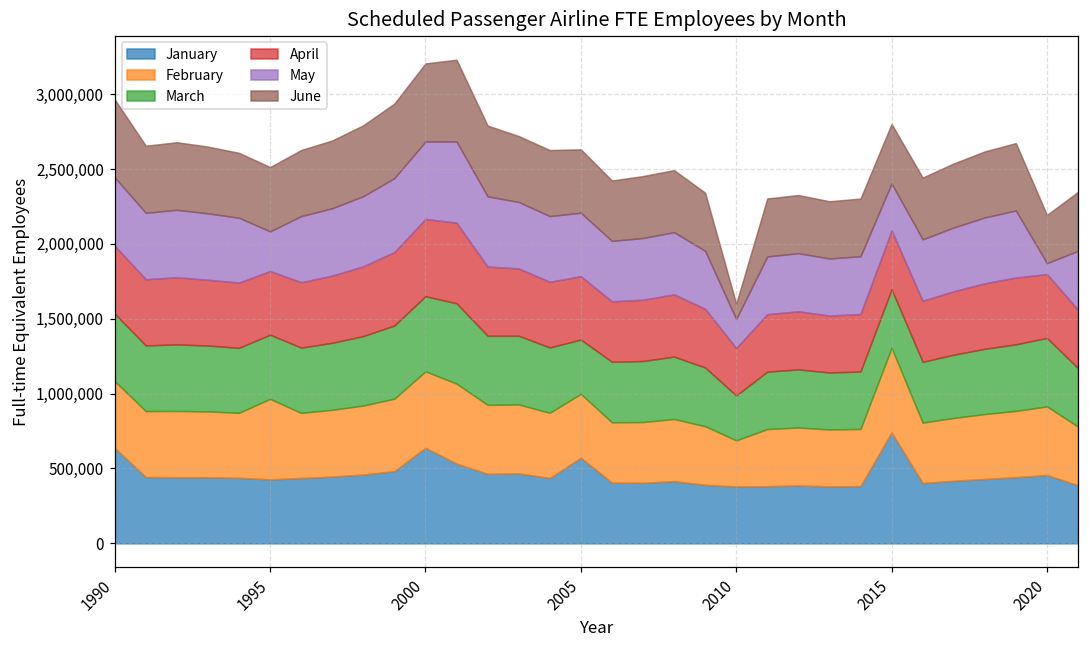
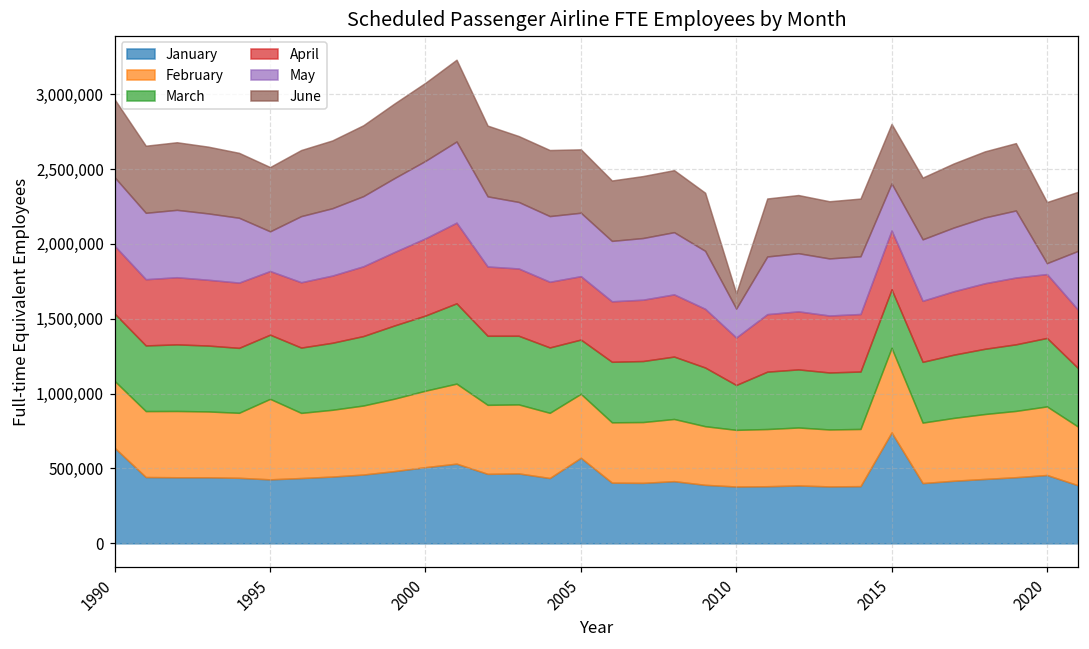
  {
    "January": {
      "1990": "640,000",
      "1995": "430,000",
-     "2000": "640,000",
+     "2000": "510,000",
      "2005": "570,000",
      "2010": "380,000",
      "2015": "740,000",
      "2020": "460,000"
    },
    "February": {
      "1990": "450,000",
      "1995": "540,000",
      "2000": "510,000",
      "2005": "430,000",
-     "2010": "310,000",
+     "2010": "380,000",
      "2015": "560,000",
      "2020": "460,000"
    },
    "March": {
      "1990": "450,000",
      "1995": "430,000",
      "2000": "500,000",
      "2005": "360,000",
      "2010": "300,000",
      "2015": "390,000",
      "2020": "460,000"
    },
    "April": {
      "1990": "450,000",
      "1995": "430,000",
      "2000": "520,000",
      "2005": "420,000",
      "2010": "320,000",
      "2015": "390,000",
      "2020": "430,000"
    },
    "May": {
      "1990": "460,000",
      "1995": "270,000",
      "2000": "520,000",
      "2005": "420,000",
      "2010": "190,000",
      "2015": "310,000",
      "2020": "70,000"
    },
    "June": {
      "1990": "520,000",
      "1995": "430,000",
      "2000": "520,000",
      "2005": "420,000",
      "2010": "100,000",
      "2015": "400,000",
-     "2020": "320,000"
+     "2020": "410,000"
    }
  }
